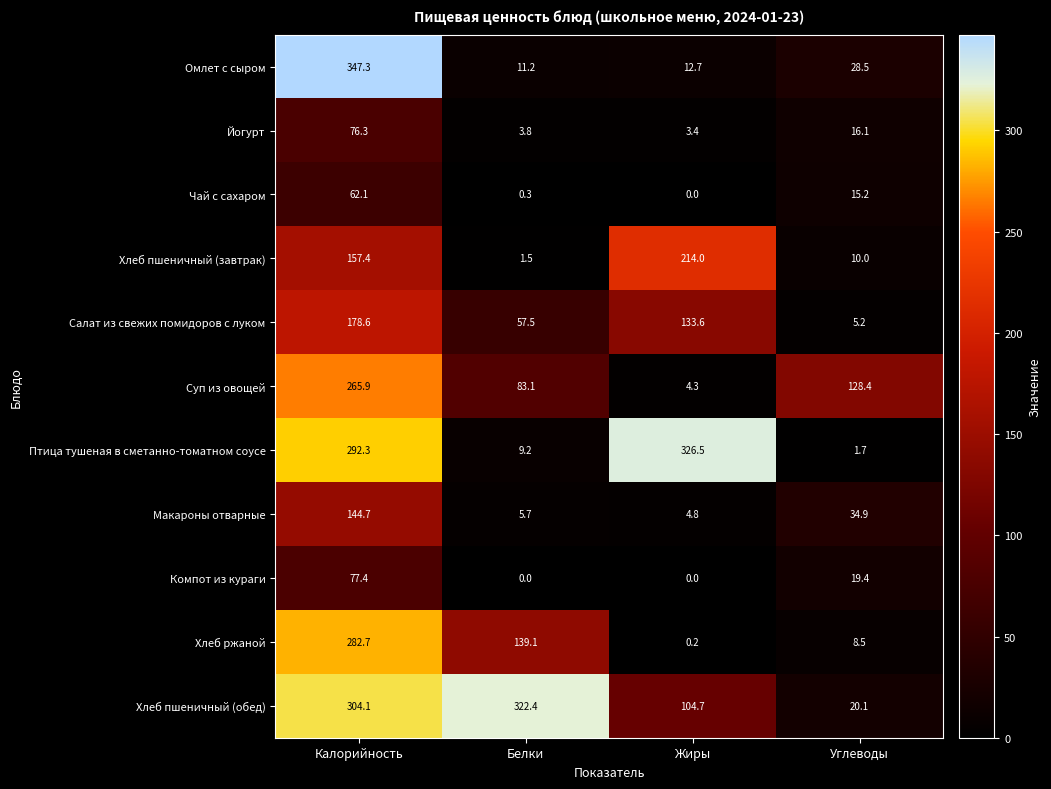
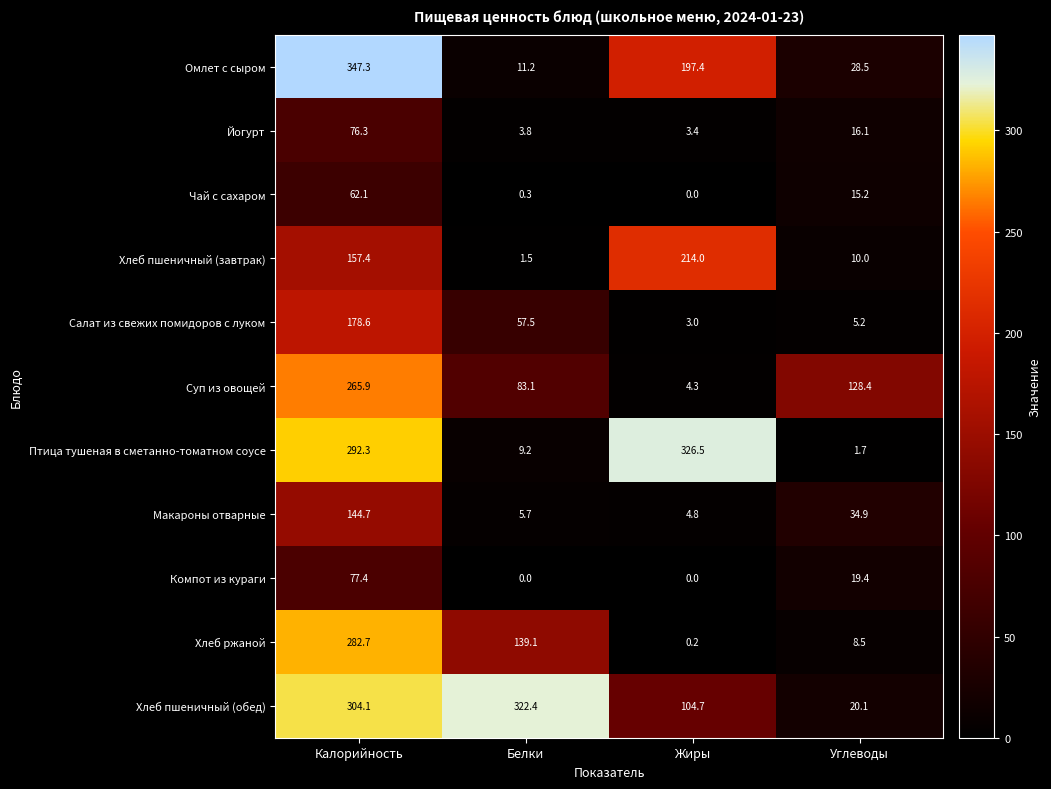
  {
    "Омлет с сыром": {
      "Калорийность": 347.3,
      "Белки": 11.2,
-     "Жиры": 12.7,
+     "Жиры": 197.4,
      "Углеводы": 28.5
    },
    "Йогурт": {
      "Калорийность": 76.3,
      "Белки": 3.8,
      "Жиры": 3.4,
      "Углеводы": 16.1
    },
    "Чай с сахаром": {
      "Калорийность": 62.1,
      "Белки": 0.3,
      "Жиры": 0.0,
      "Углеводы": 15.2
    },
    "Хлеб пшеничный (завтрак)": {
      "Калорийность": 157.4,
      "Белки": 1.5,
      "Жиры": 214.0,
      "Углеводы": 10.0
    },
    "Салат из свежих помидоров с луком": {
      "Калорийность": 178.6,
      "Белки": 57.5,
-     "Жиры": 133.6,
+     "Жиры": 3.0,
      "Углеводы": 5.2
    },
    "Суп из овощей": {
      "Калорийность": 265.9,
      "Белки": 83.1,
      "Жиры": 4.3,
      "Углеводы": 128.4
    },
    "Птица тушеная в сметанно-томатном соусе": {
      "Калорийность": 292.3,
      "Белки": 9.2,
      "Жиры": 326.5,
      "Углеводы": 1.7
    },
    "Макароны отварные": {
      "Калорийность": 144.7,
      "Белки": 5.7,
      "Жиры": 4.8,
      "Углеводы": 34.9
    },
    "Компот из кураги": {
      "Калорийность": 77.4,
      "Белки": 0.0,
      "Жиры": 0.0,
      "Углеводы": 19.4
    },
    "Хлеб ржаной": {
      "Калорийность": 282.7,
      "Белки": 139.1,
      "Жиры": 0.2,
      "Углеводы": 8.5
    },
    "Хлеб пшеничный (обед)": {
      "Калорийность": 304.1,
      "Белки": 322.4,
      "Жиры": 104.7,
      "Углеводы": 20.1
    }
  }
